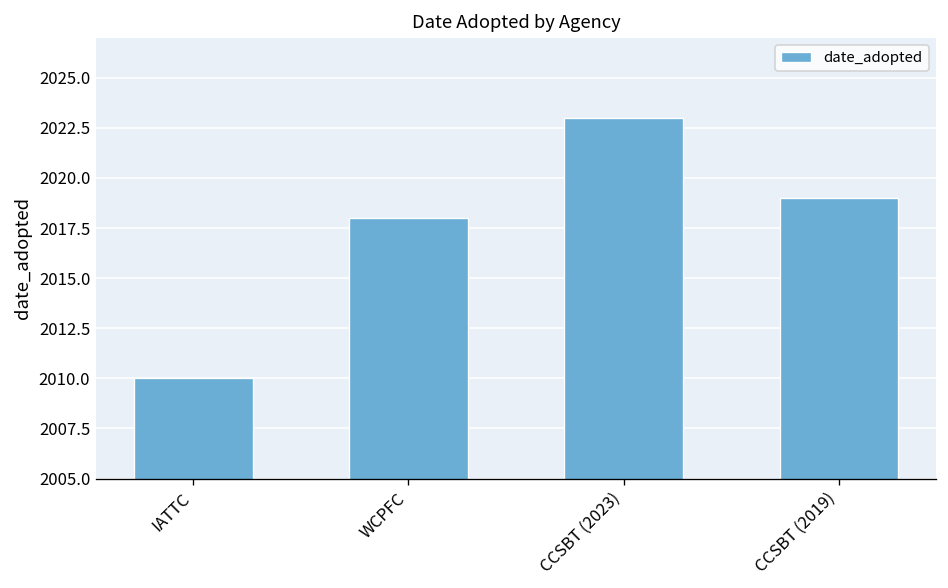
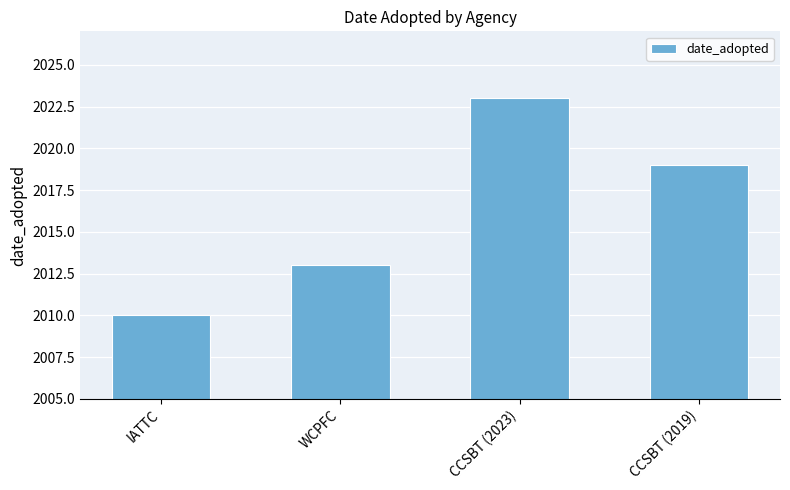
  {
    "IATTC": 2010,
-   "WCPFC": 2018,
+   "WCPFC": 2013,
    "CCSBT (2023)": 2023,
    "CCSBT (2019)": 2019
  }
